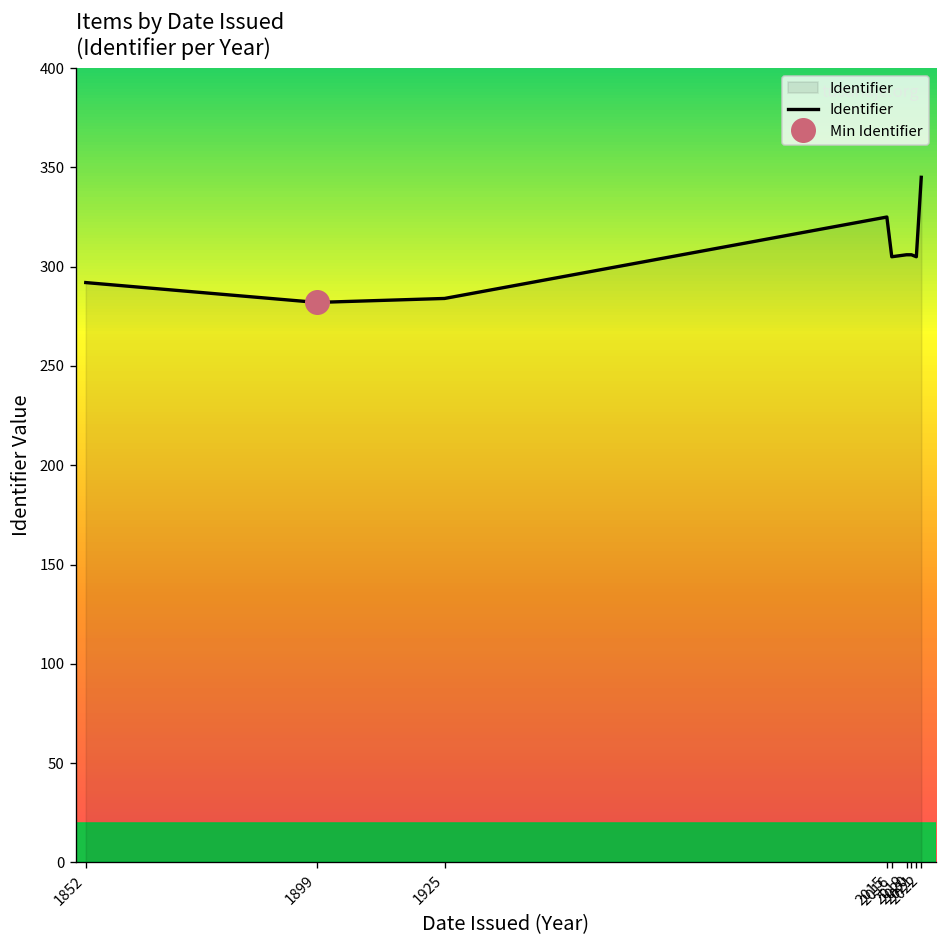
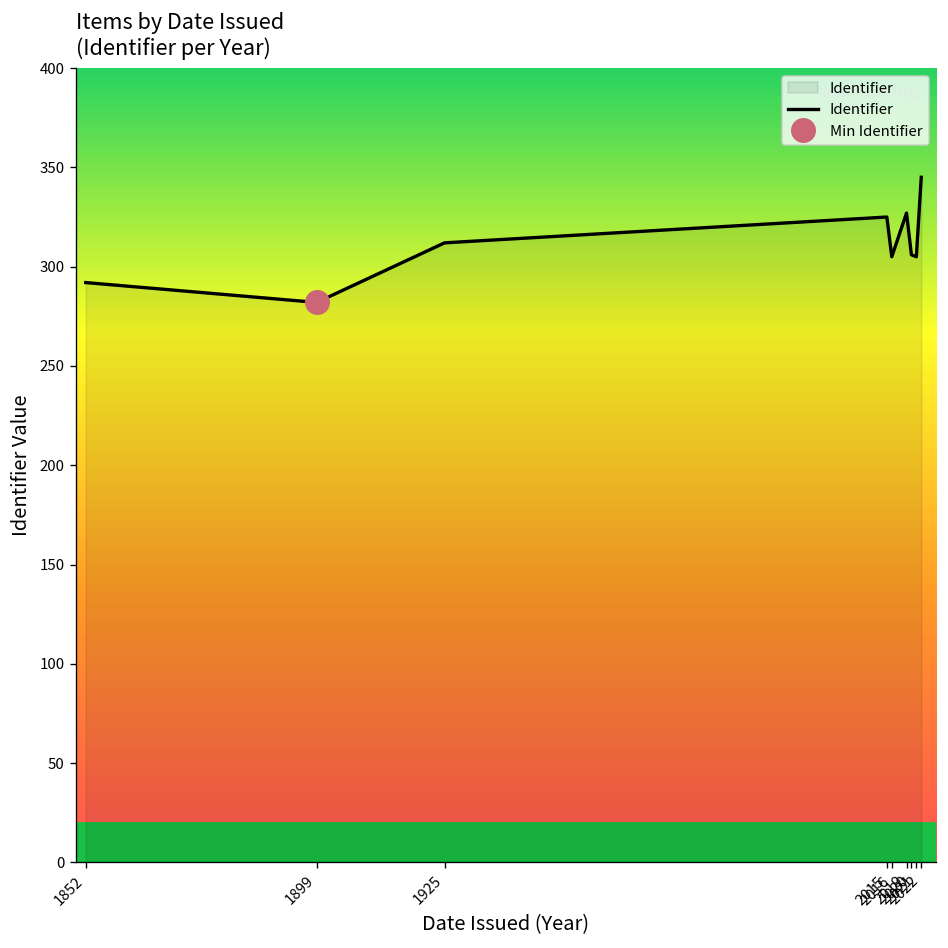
  {
    "Identifier": {
      "1852": 292,
-     "1925": 284,
+     "1925": 312,
      "2015": 325,
      "2016": 305,
-     "2019": 306,
+     "2019": 327,
      "2020": 306,
      "2021": 305,
      "2022": 345
    }
  }
